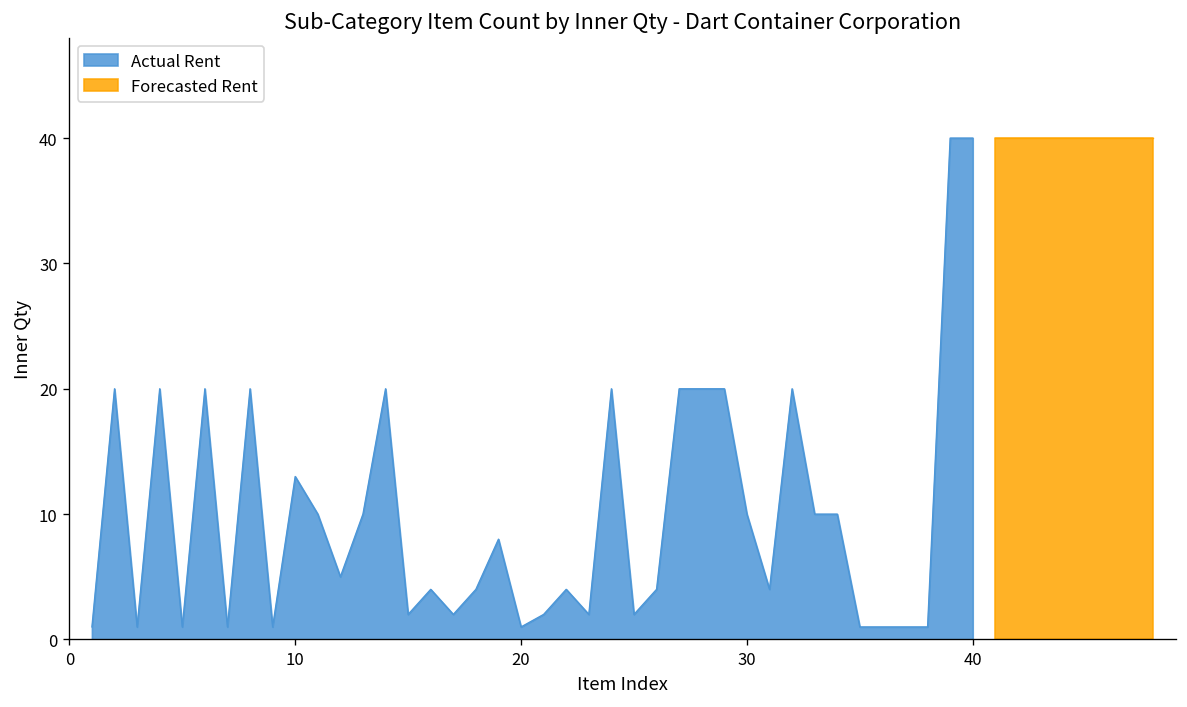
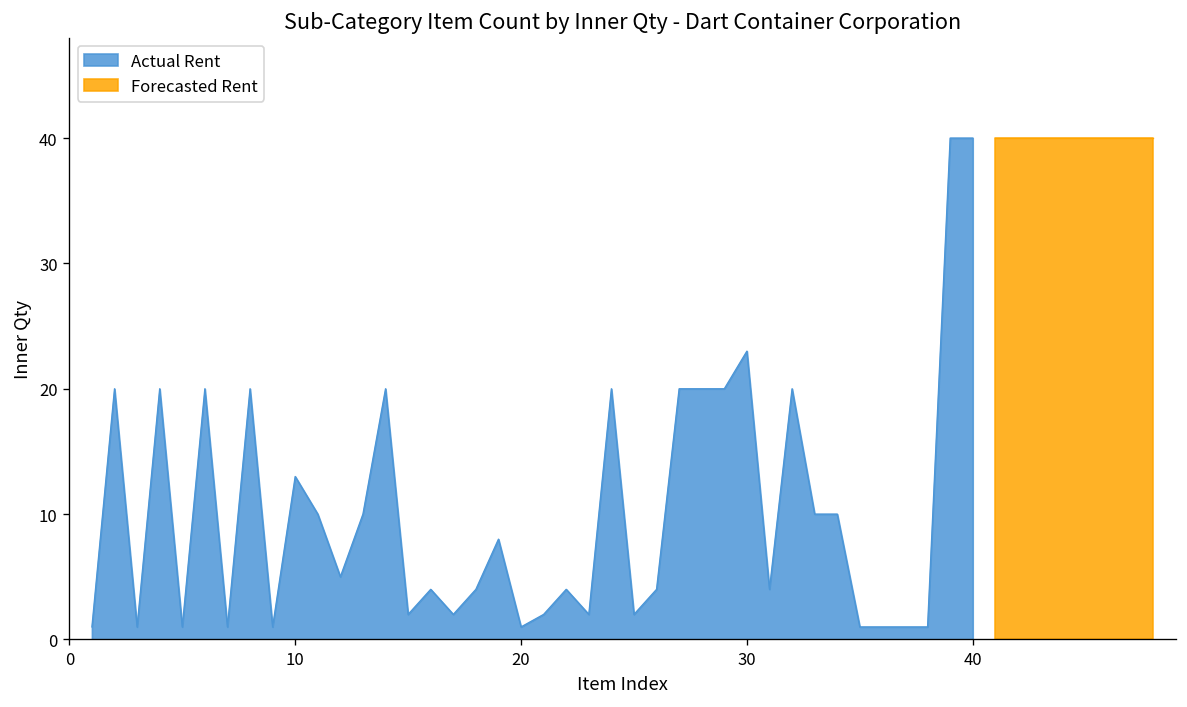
  {
    "Actual Rent": {
      "10": 13,
      "20": 1,
-     "30": 10,
+     "30": 23,
      "40": 40
    }
  }
